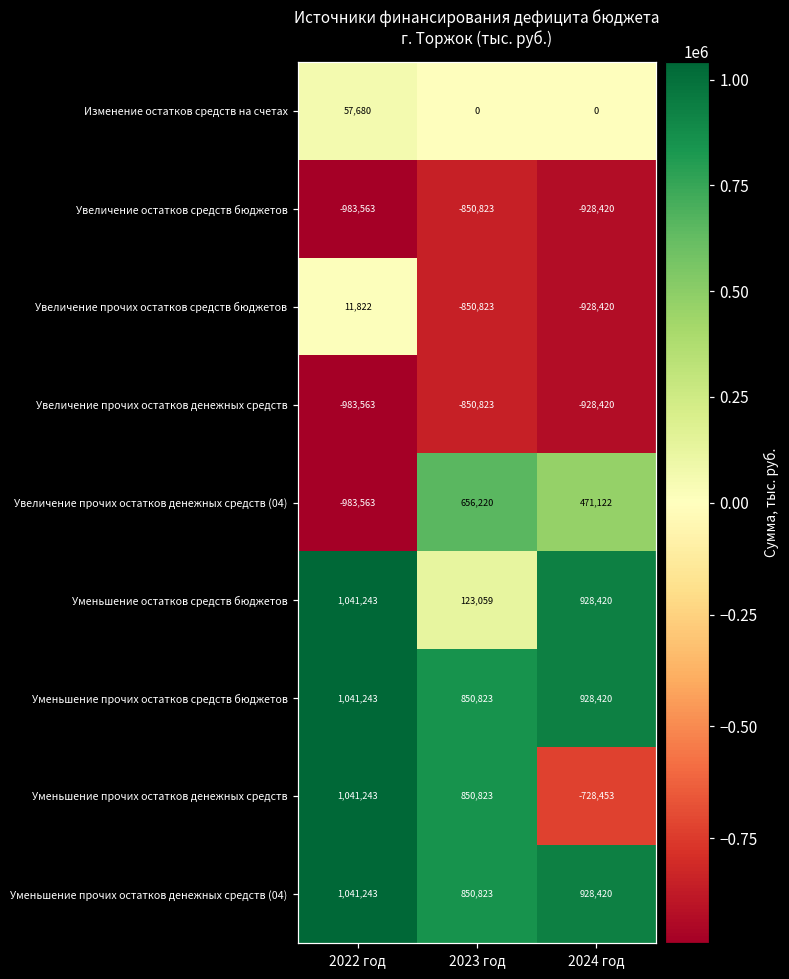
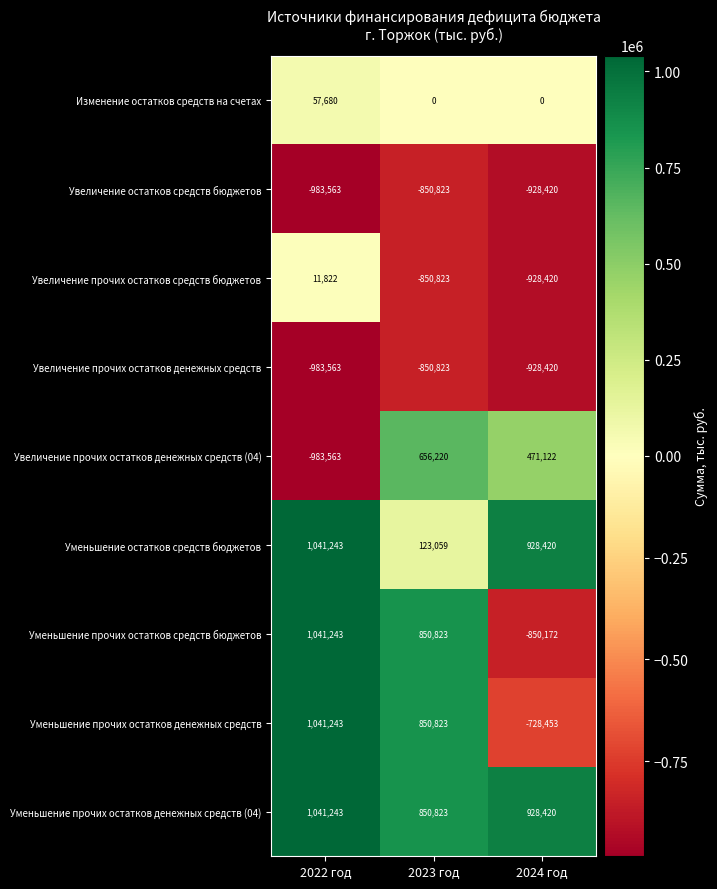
  {
    "Изменение остатков средств на счетах": {
      "2022 год": "57,680",
      "2023 год": "0",
      "2024 год": "0"
    },
    "Увеличение остатков средств бюджетов": {
      "2022 год": "-983,563",
      "2023 год": "-850,823",
      "2024 год": "-928,420"
    },
    "Увеличение прочих остатков средств бюджетов": {
      "2022 год": "11,822",
      "2023 год": "-850,823",
      "2024 год": "-928,420"
    },
    "Увеличение прочих остатков денежных средств": {
      "2022 год": "-983,563",
      "2023 год": "-850,823",
      "2024 год": "-928,420"
    },
    "Увеличение прочих остатков денежных средств (04)": {
      "2022 год": "-983,563",
      "2023 год": "656,220",
      "2024 год": "471,122"
    },
    "Уменьшение остатков средств бюджетов": {
      "2022 год": "1,041,243",
      "2023 год": "123,059",
      "2024 год": "928,420"
    },
    "Уменьшение прочих остатков средств бюджетов": {
      "2022 год": "1,041,243",
      "2023 год": "850,823",
-     "2024 год": "928,420"
+     "2024 год": "-850,172"
    },
    "Уменьшение прочих остатков денежных средств": {
      "2022 год": "1,041,243",
      "2023 год": "850,823",
      "2024 год": "-728,453"
    },
    "Уменьшение прочих остатков денежных средств (04)": {
      "2022 год": "1,041,243",
      "2023 год": "850,823",
      "2024 год": "928,420"
    }
  }
